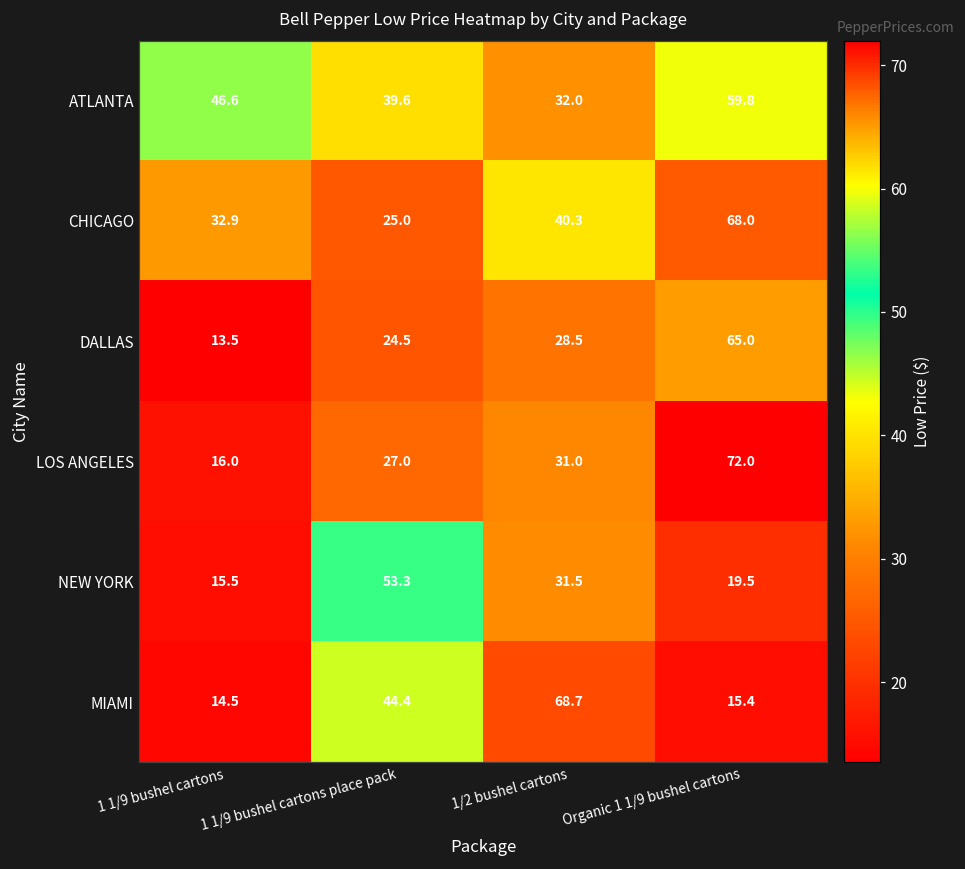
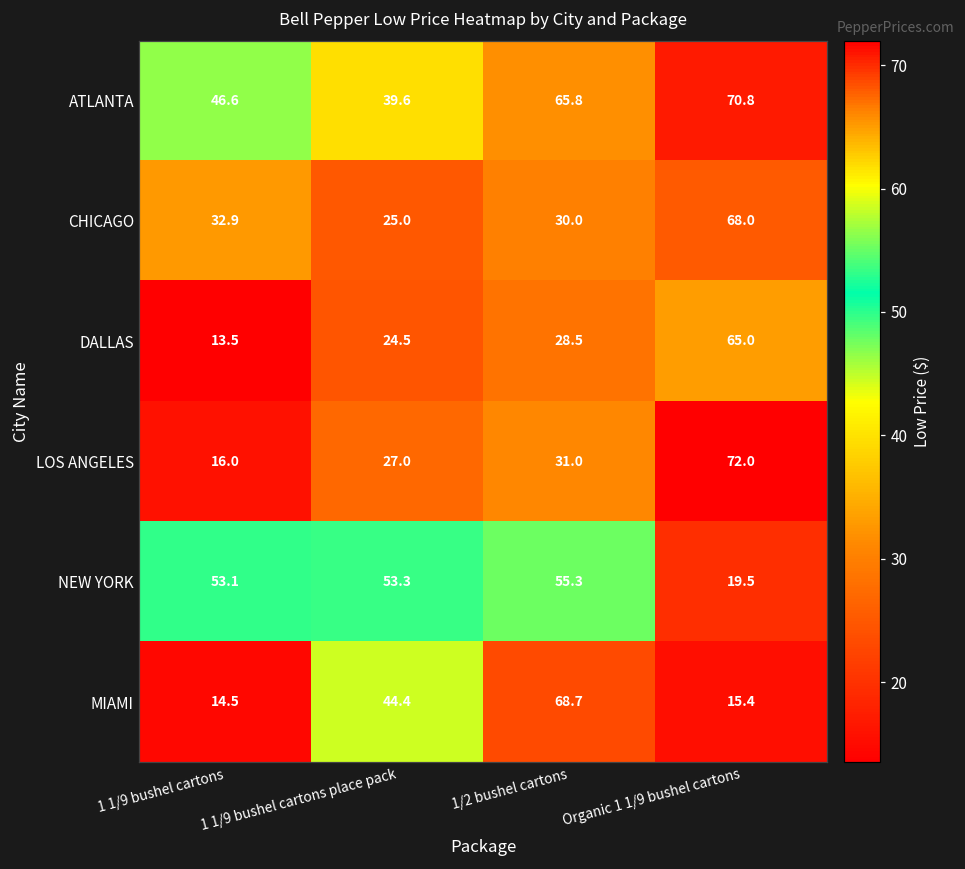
  {
    "ATLANTA": {
      "1 1/9 bushel cartons": 46.6,
      "1 1/9 bushel cartons place pack": 39.6,
-     "1/2 bushel cartons": 32.0,
-     "Organic 1 1/9 bushel cartons": 59.8
+     "1/2 bushel cartons": 65.8,
+     "Organic 1 1/9 bushel cartons": 70.8
    },
    "CHICAGO": {
      "1 1/9 bushel cartons": 32.9,
      "1 1/9 bushel cartons place pack": 25.0,
-     "1/2 bushel cartons": 40.3,
+     "1/2 bushel cartons": 30.0,
      "Organic 1 1/9 bushel cartons": 68.0
    },
    "DALLAS": {
      "1 1/9 bushel cartons": 13.5,
      "1 1/9 bushel cartons place pack": 24.5,
      "1/2 bushel cartons": 28.5,
      "Organic 1 1/9 bushel cartons": 65.0
    },
    "LOS ANGELES": {
      "1 1/9 bushel cartons": 16.0,
      "1 1/9 bushel cartons place pack": 27.0,
      "1/2 bushel cartons": 31.0,
      "Organic 1 1/9 bushel cartons": 72.0
    },
    "NEW YORK": {
-     "1 1/9 bushel cartons": 15.5,
+     "1 1/9 bushel cartons": 53.1,
      "1 1/9 bushel cartons place pack": 53.3,
-     "1/2 bushel cartons": 31.5,
+     "1/2 bushel cartons": 55.3,
      "Organic 1 1/9 bushel cartons": 19.5
    },
    "MIAMI": {
      "1 1/9 bushel cartons": 14.5,
      "1 1/9 bushel cartons place pack": 44.4,
      "1/2 bushel cartons": 68.7,
      "Organic 1 1/9 bushel cartons": 15.4
    }
  }
